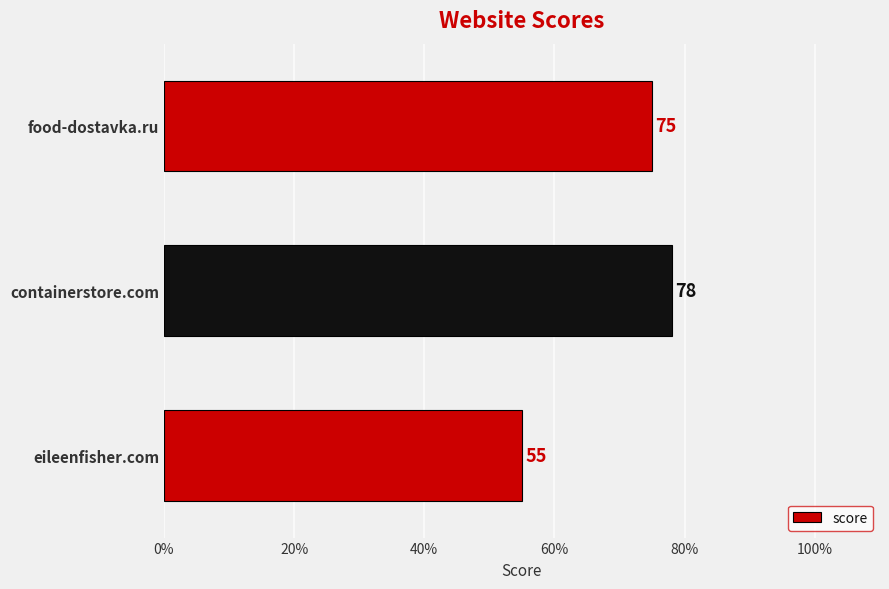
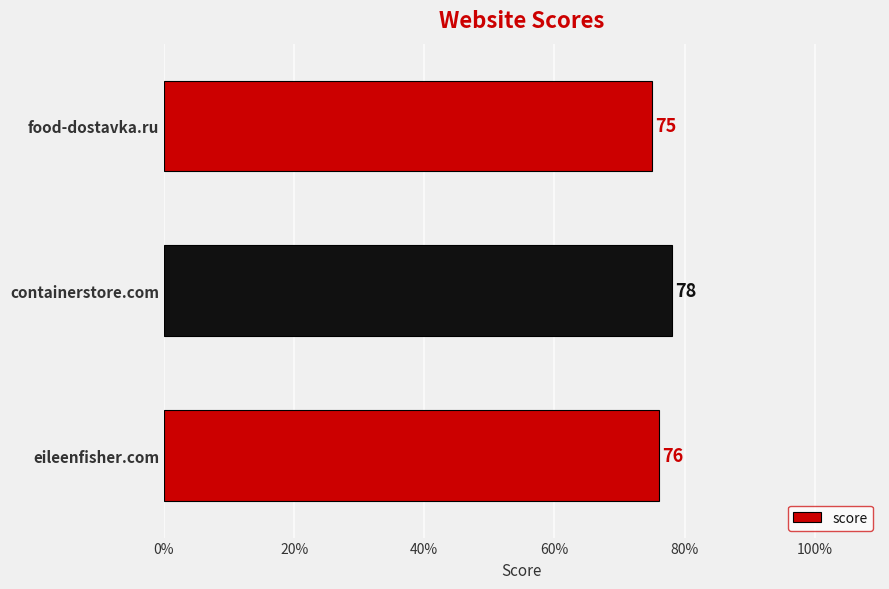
  {
    "food-dostavka.ru": 75,
    "containerstore.com": 78,
-   "eileenfisher.com": 55
+   "eileenfisher.com": 76
  }
